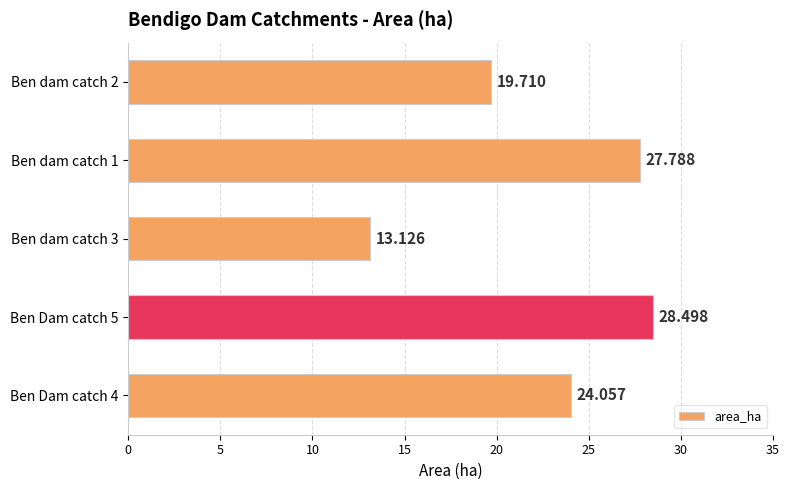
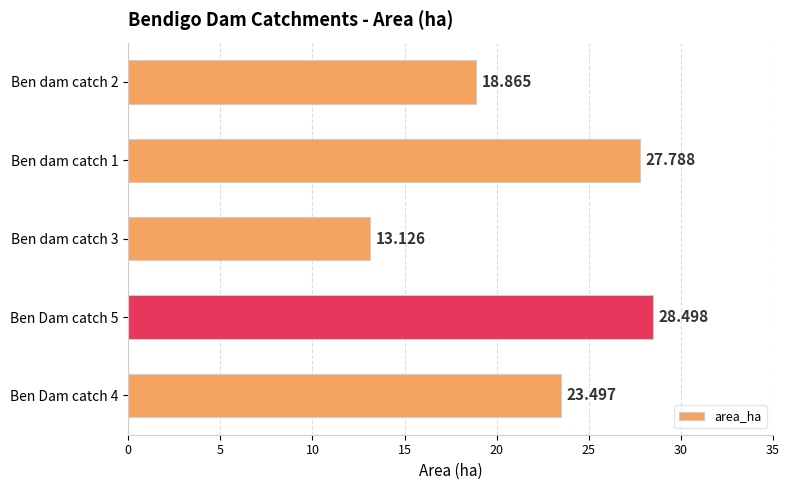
  {
-   "Ben dam catch 2": 19.710,
+   "Ben dam catch 2": 18.865,
    "Ben dam catch 1": 27.788,
    "Ben dam catch 3": 13.126,
    "Ben Dam catch 5": 28.498,
-   "Ben Dam catch 4": 24.057
+   "Ben Dam catch 4": 23.497
  }
